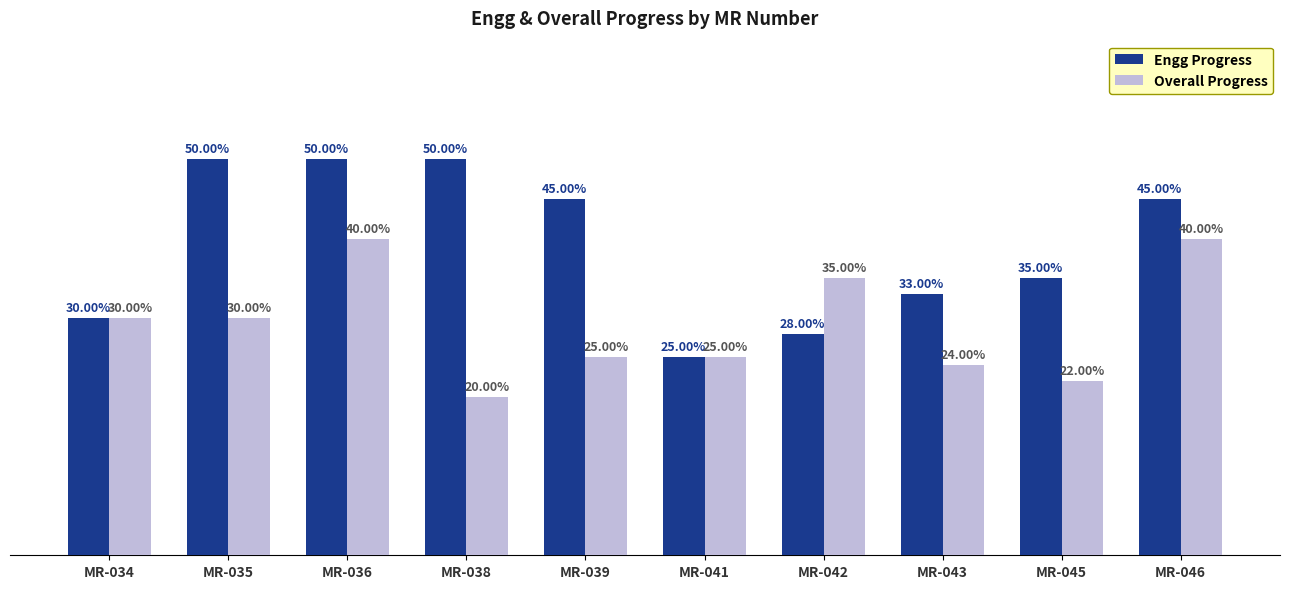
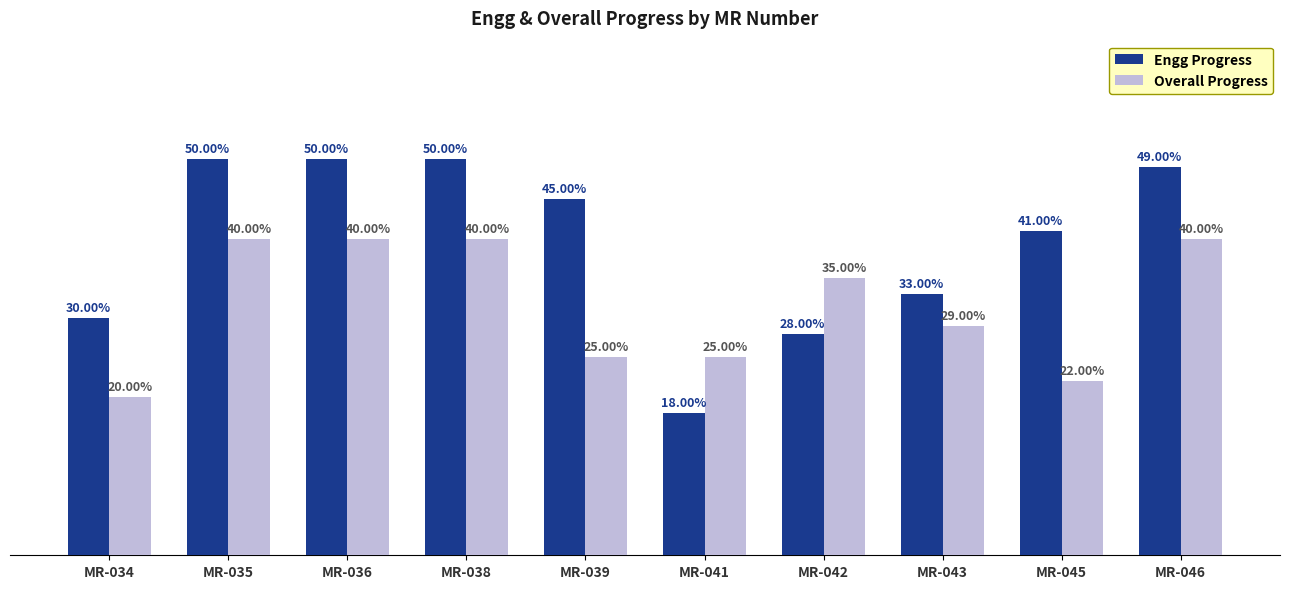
  {
    "Engg Progress": {
      "MR-034": "30.00%",
      "MR-035": "50.00%",
      "MR-036": "50.00%",
      "MR-038": "50.00%",
      "MR-039": "45.00%",
-     "MR-041": "25.00%",
+     "MR-041": "18.00%",
      "MR-042": "28.00%",
      "MR-043": "33.00%",
-     "MR-045": "35.00%",
-     "MR-046": "45.00%"
+     "MR-045": "41.00%",
+     "MR-046": "49.00%"
    },
    "Overall Progress": {
-     "MR-034": "30.00%",
-     "MR-035": "30.00%",
+     "MR-034": "20.00%",
+     "MR-035": "40.00%",
      "MR-036": "40.00%",
-     "MR-038": "20.00%",
+     "MR-038": "40.00%",
      "MR-039": "25.00%",
      "MR-041": "25.00%",
      "MR-042": "35.00%",
-     "MR-043": "24.00%",
+     "MR-043": "29.00%",
      "MR-045": "22.00%",
      "MR-046": "40.00%"
    }
  }
